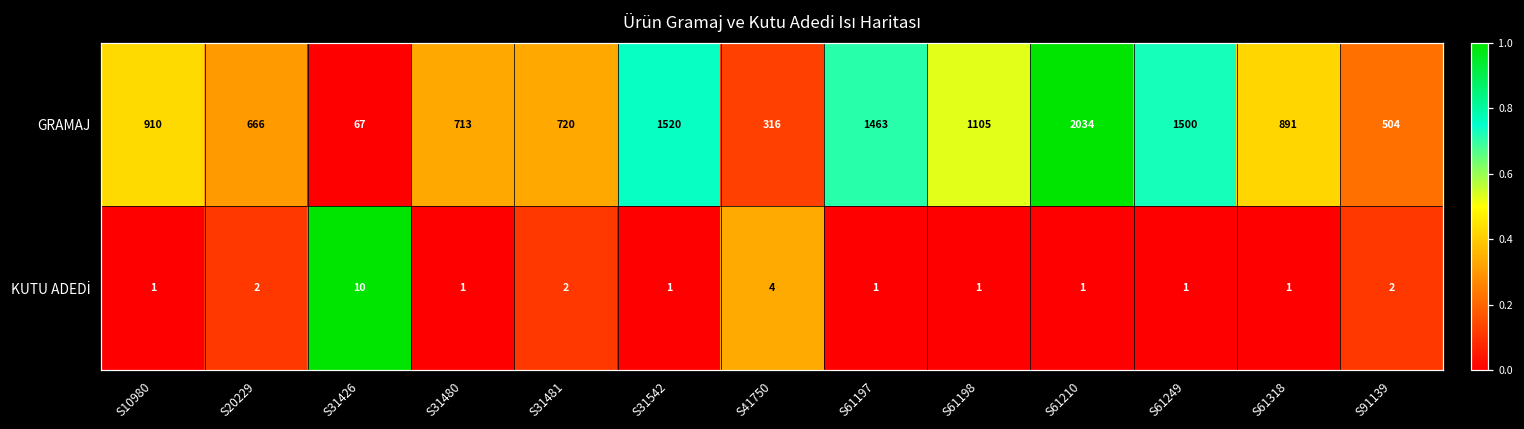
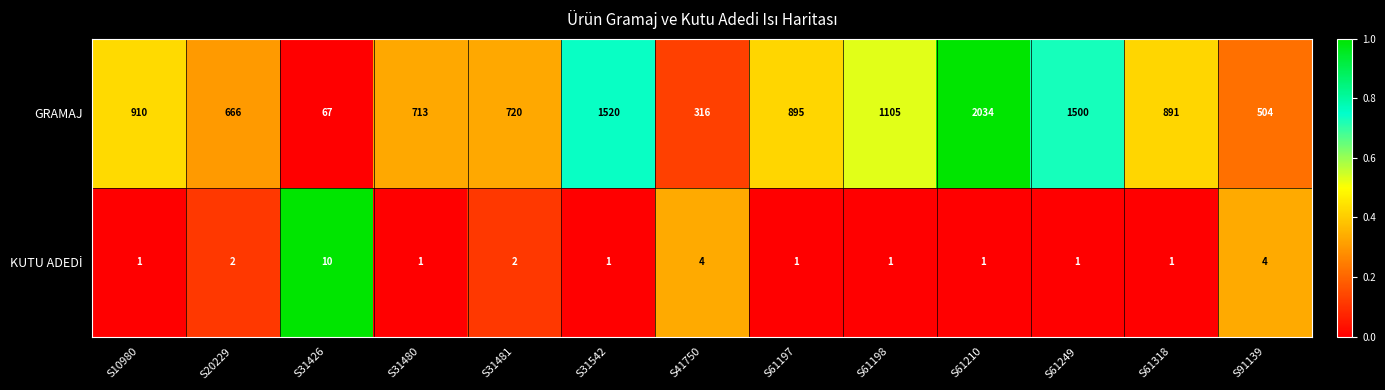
  {
    "GRAMAJ": {
      "S10980": 910,
      "S20229": 666,
      "S31426": 67,
      "S31480": 713,
      "S31481": 720,
      "S31542": 1520,
      "S41750": 316,
-     "S61197": 1463,
+     "S61197": 895,
      "S61198": 1105,
      "S61210": 2034,
      "S61249": 1500,
      "S61318": 891,
      "S91139": 504
    },
    "KUTU ADEDİ": {
      "S10980": 1,
      "S20229": 2,
      "S31426": 10,
      "S31480": 1,
      "S31481": 2,
      "S31542": 1,
      "S41750": 4,
      "S61197": 1,
      "S61198": 1,
      "S61210": 1,
      "S61249": 1,
      "S61318": 1,
-     "S91139": 2
+     "S91139": 4
    }
  }
